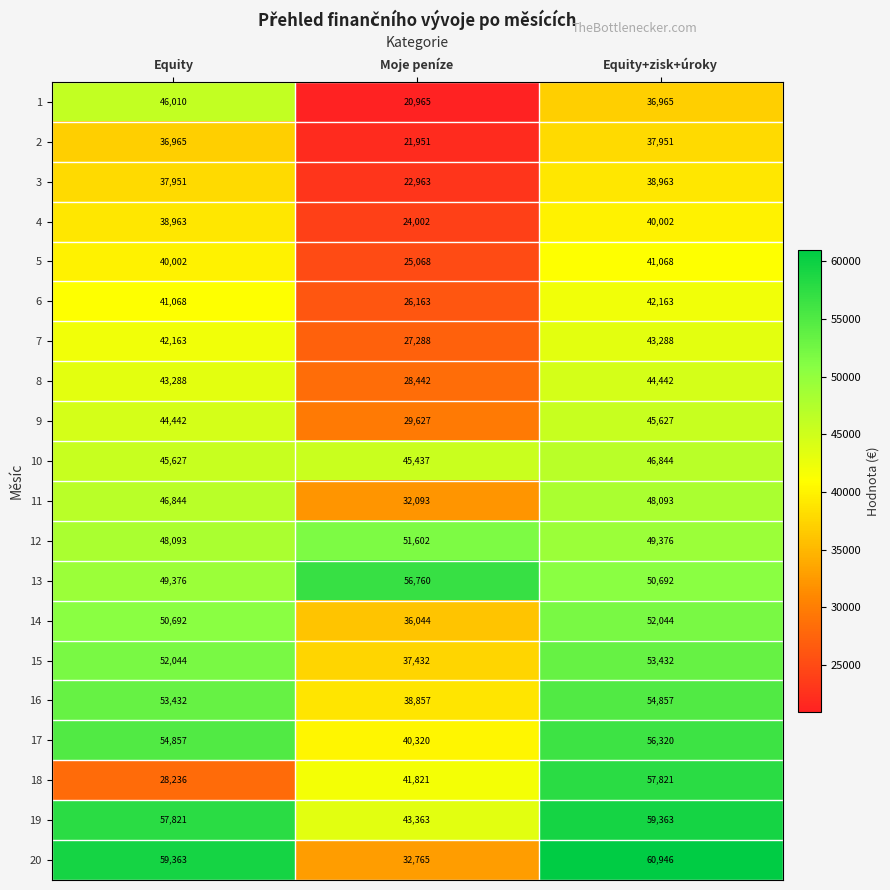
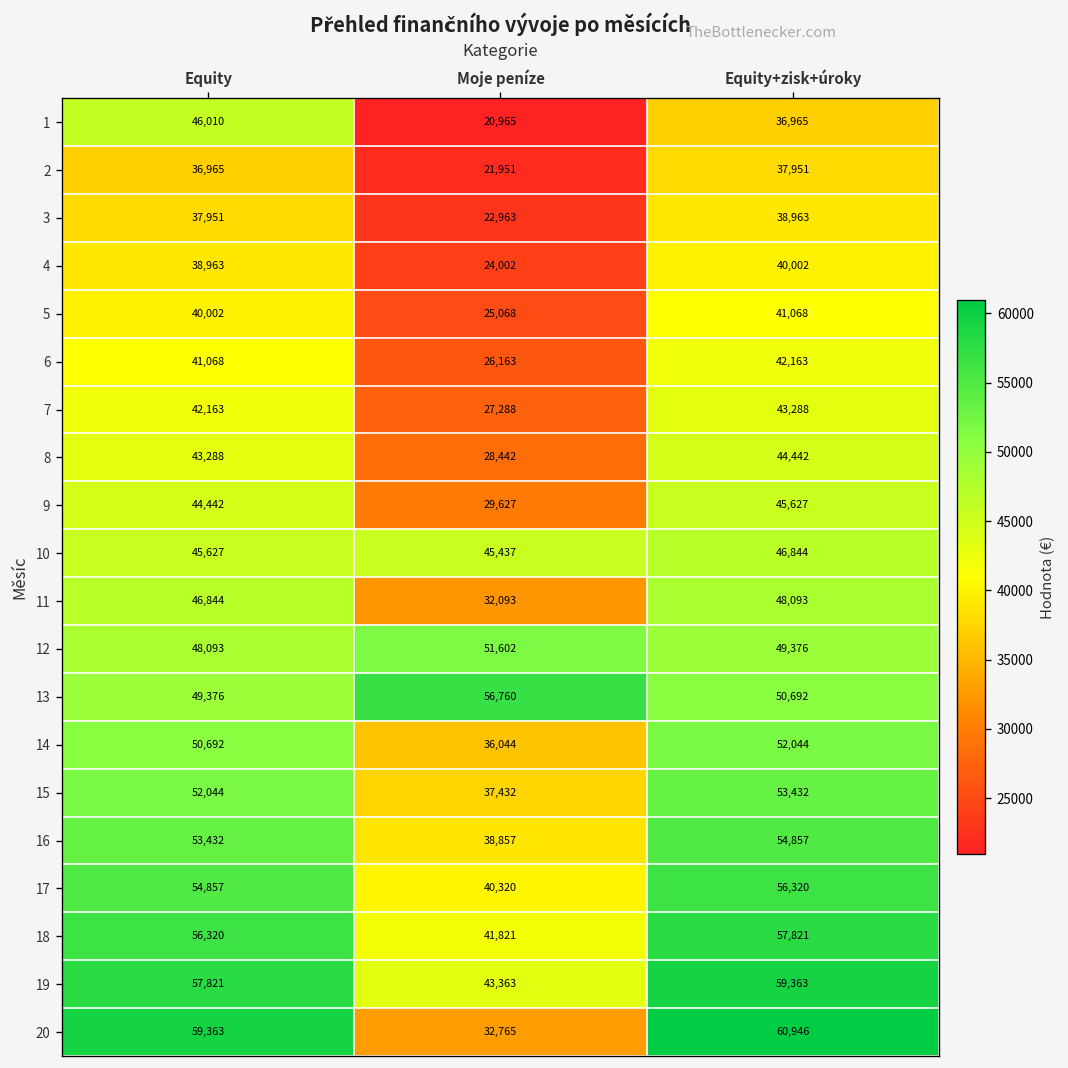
  {
    "1": {
      "Equity": "46,010",
      "Moje peníze": "20,965",
      "Equity+zisk+úroky": "36,965"
    },
    "2": {
      "Equity": "36,965",
      "Moje peníze": "21,951",
      "Equity+zisk+úroky": "37,951"
    },
    "3": {
      "Equity": "37,951",
      "Moje peníze": "22,963",
      "Equity+zisk+úroky": "38,963"
    },
    "4": {
      "Equity": "38,963",
      "Moje peníze": "24,002",
      "Equity+zisk+úroky": "40,002"
    },
    "5": {
      "Equity": "40,002",
      "Moje peníze": "25,068",
      "Equity+zisk+úroky": "41,068"
    },
    "6": {
      "Equity": "41,068",
      "Moje peníze": "26,163",
      "Equity+zisk+úroky": "42,163"
    },
    "7": {
      "Equity": "42,163",
      "Moje peníze": "27,288",
      "Equity+zisk+úroky": "43,288"
    },
    "8": {
      "Equity": "43,288",
      "Moje peníze": "28,442",
      "Equity+zisk+úroky": "44,442"
    },
    "9": {
      "Equity": "44,442",
      "Moje peníze": "29,627",
      "Equity+zisk+úroky": "45,627"
    },
    "10": {
      "Equity": "45,627",
      "Moje peníze": "45,437",
      "Equity+zisk+úroky": "46,844"
    },
    "11": {
      "Equity": "46,844",
      "Moje peníze": "32,093",
      "Equity+zisk+úroky": "48,093"
    },
    "12": {
      "Equity": "48,093",
      "Moje peníze": "51,602",
      "Equity+zisk+úroky": "49,376"
    },
    "13": {
      "Equity": "49,376",
      "Moje peníze": "56,760",
      "Equity+zisk+úroky": "50,692"
    },
    "14": {
      "Equity": "50,692",
      "Moje peníze": "36,044",
      "Equity+zisk+úroky": "52,044"
    },
    "15": {
      "Equity": "52,044",
      "Moje peníze": "37,432",
      "Equity+zisk+úroky": "53,432"
    },
    "16": {
      "Equity": "53,432",
      "Moje peníze": "38,857",
      "Equity+zisk+úroky": "54,857"
    },
    "17": {
      "Equity": "54,857",
      "Moje peníze": "40,320",
      "Equity+zisk+úroky": "56,320"
    },
    "18": {
-     "Equity": "28,236",
+     "Equity": "56,320",
      "Moje peníze": "41,821",
      "Equity+zisk+úroky": "57,821"
    },
    "19": {
      "Equity": "57,821",
      "Moje peníze": "43,363",
      "Equity+zisk+úroky": "59,363"
    },
    "20": {
      "Equity": "59,363",
      "Moje peníze": "32,765",
      "Equity+zisk+úroky": "60,946"
    }
  }
